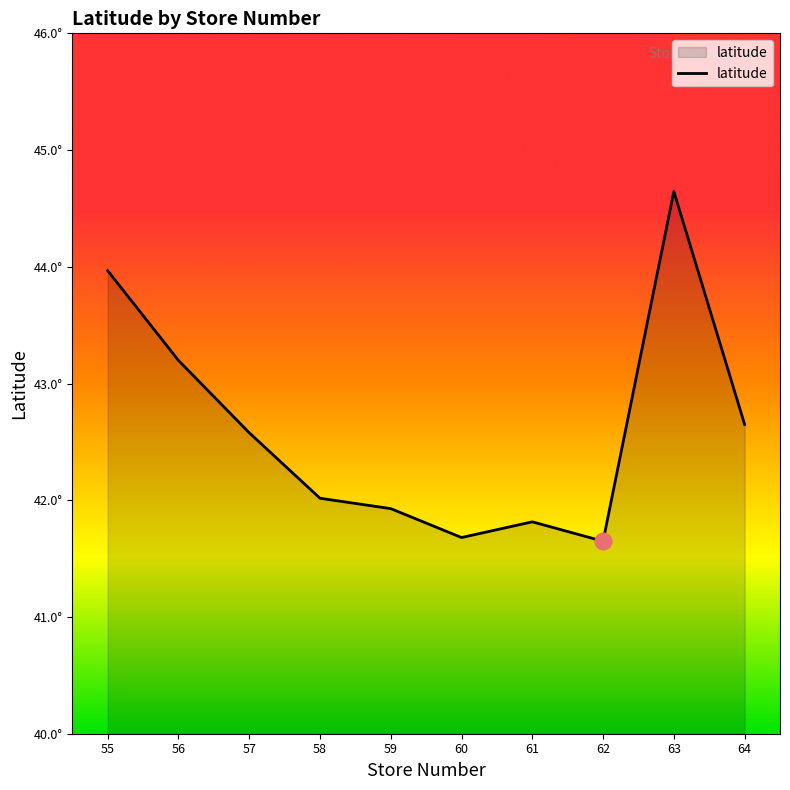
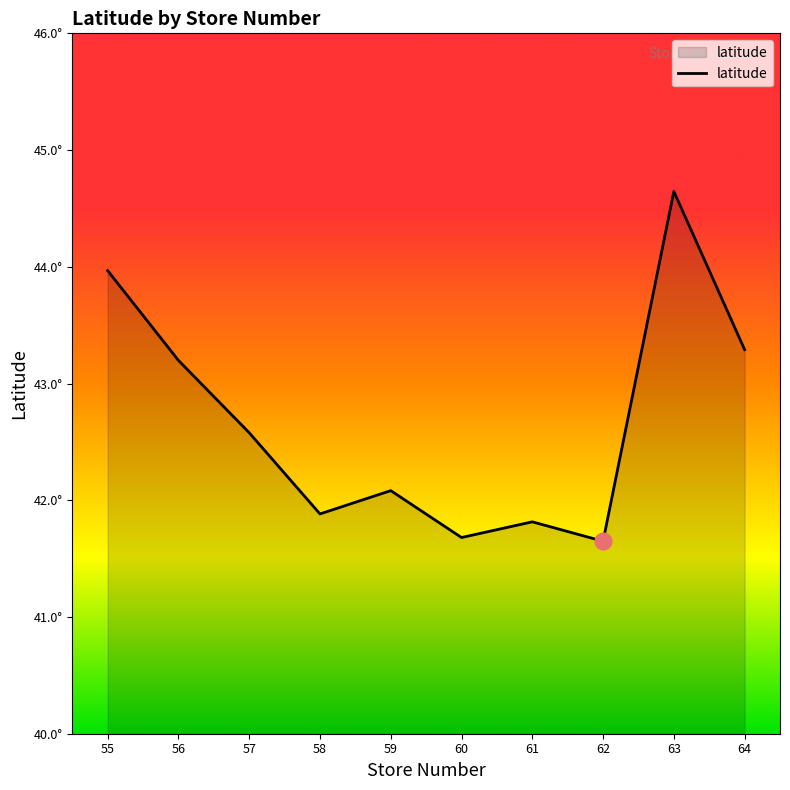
  {
    "latitude": {
      "55": "43.97°",
      "56": "43.20°",
      "57": "42.58°",
-     "58": "42.02°",
-     "59": "41.93°",
+     "58": "41.88°",
+     "59": "42.08°",
      "60": "41.68°",
      "61": "41.82°",
      "63": "44.65°",
-     "64": "42.65°"
+     "64": "43.29°"
    }
  }
